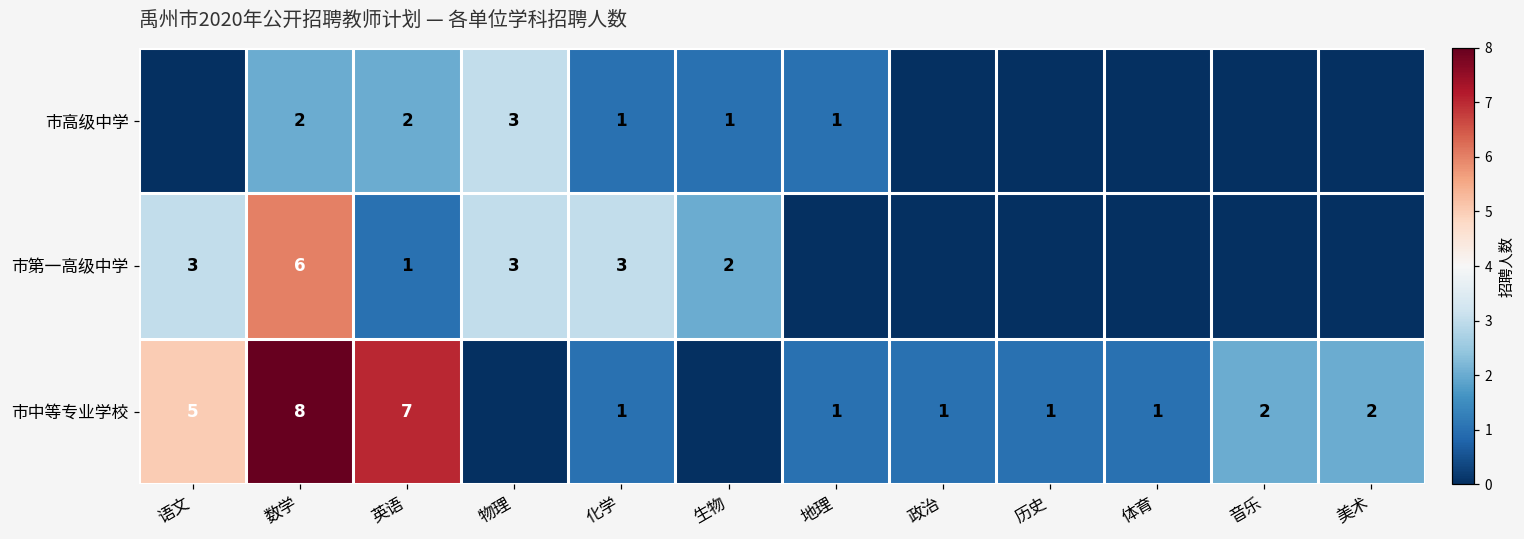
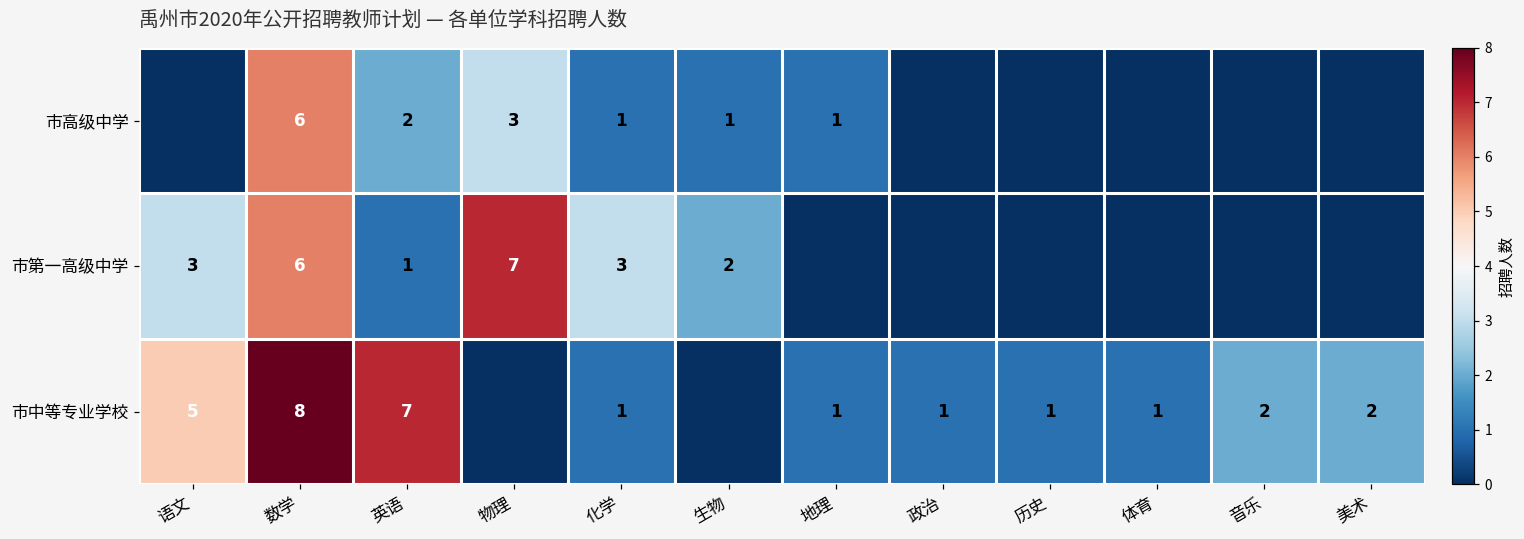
  {
    "市高级中学": {
-     "数学": 2,
+     "数学": 6,
      "英语": 2,
      "物理": 3,
      "化学": 1,
      "生物": 1,
      "地理": 1
    },
    "市第一高级中学": {
      "语文": 3,
      "数学": 6,
      "英语": 1,
-     "物理": 3,
+     "物理": 7,
      "化学": 3,
      "生物": 2
    },
    "市中等专业学校": {
      "语文": 5,
      "数学": 8,
      "英语": 7,
      "化学": 1,
      "地理": 1,
      "政治": 1,
      "历史": 1,
      "体育": 1,
      "音乐": 2,
      "美术": 2
    }
  }
